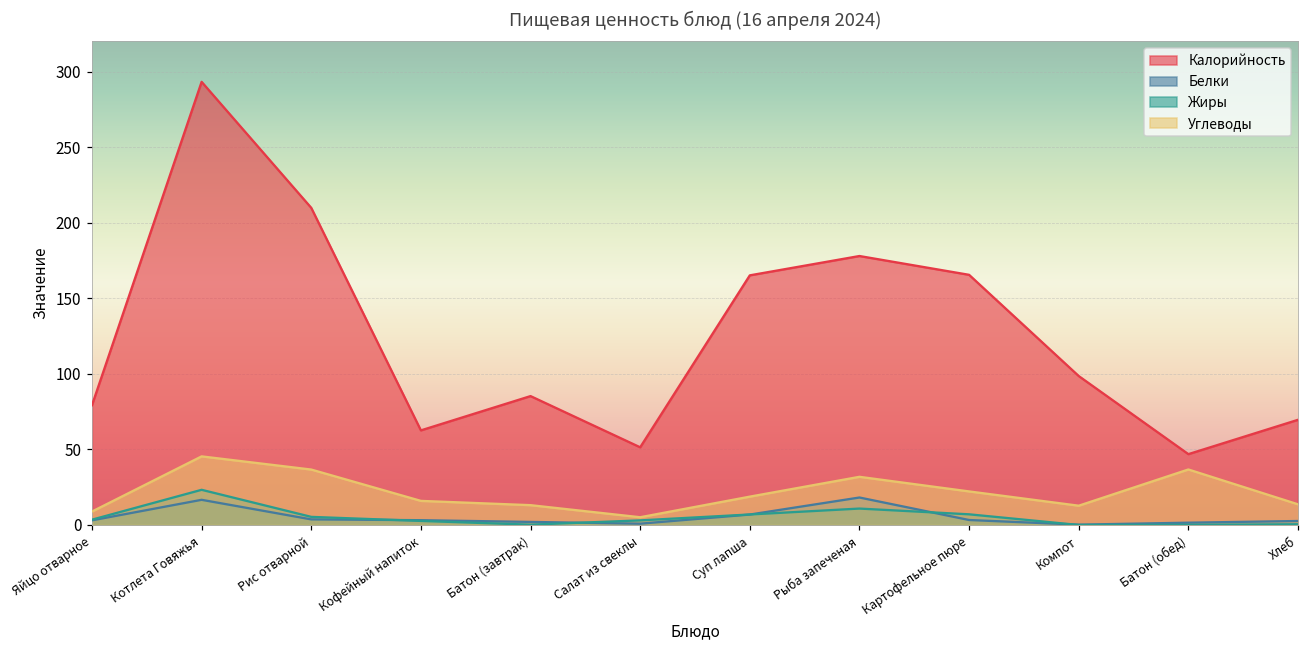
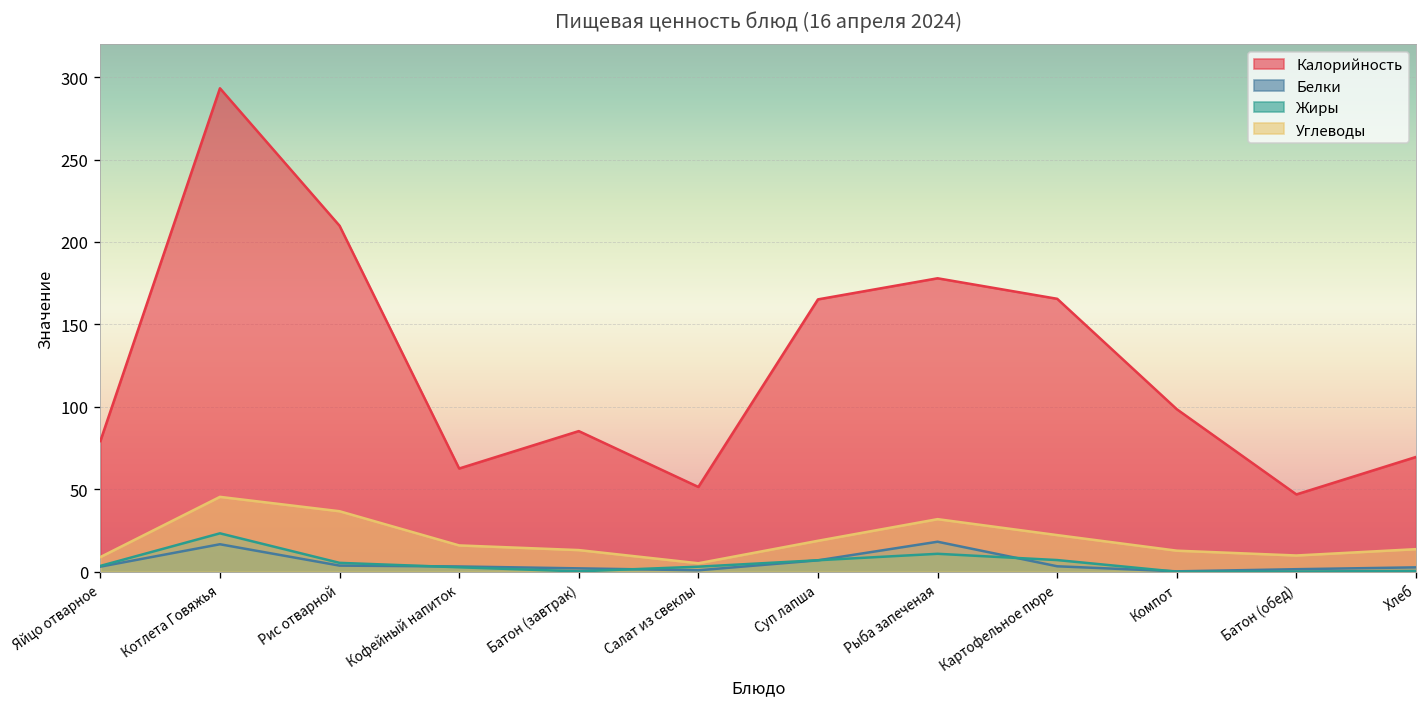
  {
    "Калорийность": {
      "Яйцо отварное": 79,
      "Котлета Говяжья": 293,
      "Рис отварной": 210,
      "Кофейный напиток": 63,
      "Батон (завтрак)": 85,
      "Салат из свеклы": 51,
      "Суп лапша": 165,
      "Рыба запеченая": 178,
      "Картофельное пюре": 166,
      "Компот": 99,
      "Батон (обед)": 47,
      "Хлеб": 70
    },
    "Углеводы": {
      "Яйцо отварное": 9,
      "Котлета Говяжья": 45,
      "Рис отварной": 37,
      "Кофейный напиток": 16,
      "Батон (завтрак)": 13,
      "Салат из свеклы": 5,
      "Суп лапша": 19,
      "Рыба запеченая": 32,
      "Картофельное пюре": 22,
      "Компот": 13,
-     "Батон (обед)": 37,
+     "Батон (обед)": 10,
      "Хлеб": 14
    }
  }
